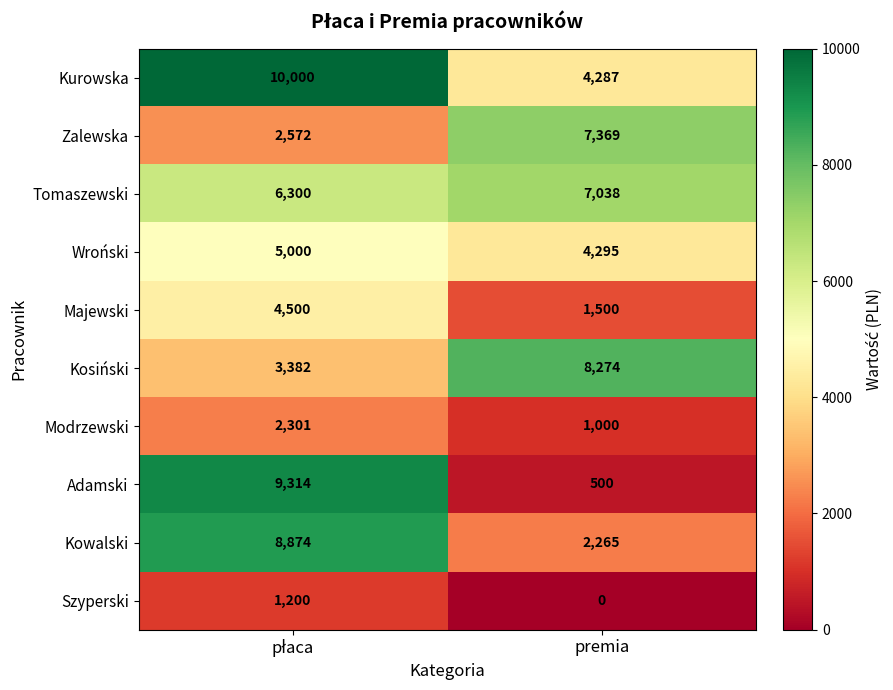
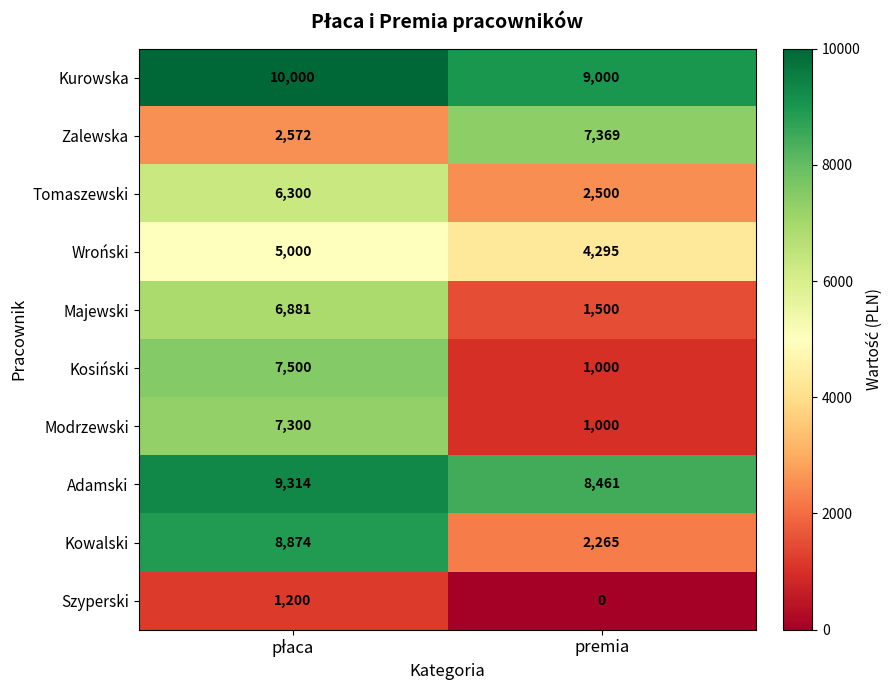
  {
    "Kurowska": {
      "płaca": "10,000",
-     "premia": "4,287"
+     "premia": "9,000"
    },
    "Zalewska": {
      "płaca": "2,572",
      "premia": "7,369"
    },
    "Tomaszewski": {
      "płaca": "6,300",
-     "premia": "7,038"
+     "premia": "2,500"
    },
    "Wroński": {
      "płaca": "5,000",
      "premia": "4,295"
    },
    "Majewski": {
-     "płaca": "4,500",
+     "płaca": "6,881",
      "premia": "1,500"
    },
    "Kosiński": {
-     "płaca": "3,382",
-     "premia": "8,274"
+     "płaca": "7,500",
+     "premia": "1,000"
    },
    "Modrzewski": {
-     "płaca": "2,301",
+     "płaca": "7,300",
      "premia": "1,000"
    },
    "Adamski": {
      "płaca": "9,314",
-     "premia": "500"
+     "premia": "8,461"
    },
    "Kowalski": {
      "płaca": "8,874",
      "premia": "2,265"
    },
    "Szyperski": {
      "płaca": "1,200",
      "premia": "0"
    }
  }
